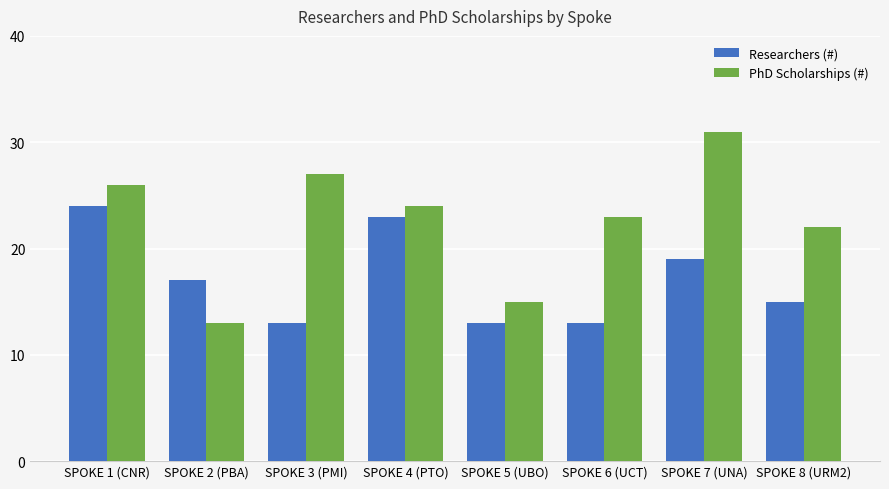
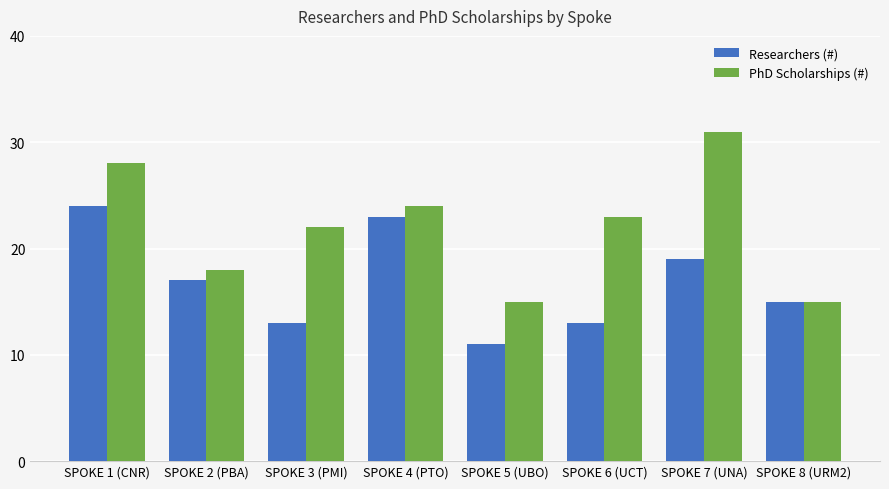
  {
    "Researchers (#)": {
      "SPOKE 1 (CNR)": 24,
      "SPOKE 2 (PBA)": 17,
      "SPOKE 3 (PMI)": 13,
      "SPOKE 4 (PTO)": 23,
-     "SPOKE 5 (UBO)": 13,
+     "SPOKE 5 (UBO)": 11,
      "SPOKE 6 (UCT)": 13,
      "SPOKE 7 (UNA)": 19,
      "SPOKE 8 (URM2)": 15
    },
    "PhD Scholarships (#)": {
-     "SPOKE 1 (CNR)": 26,
-     "SPOKE 2 (PBA)": 13,
-     "SPOKE 3 (PMI)": 27,
+     "SPOKE 1 (CNR)": 28,
+     "SPOKE 2 (PBA)": 18,
+     "SPOKE 3 (PMI)": 22,
      "SPOKE 4 (PTO)": 24,
      "SPOKE 5 (UBO)": 15,
      "SPOKE 6 (UCT)": 23,
      "SPOKE 7 (UNA)": 31,
-     "SPOKE 8 (URM2)": 22
+     "SPOKE 8 (URM2)": 15
    }
  }
